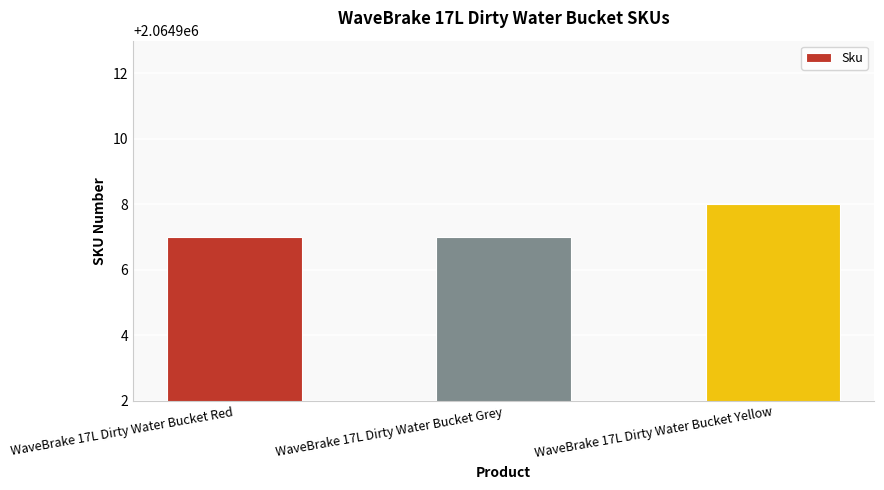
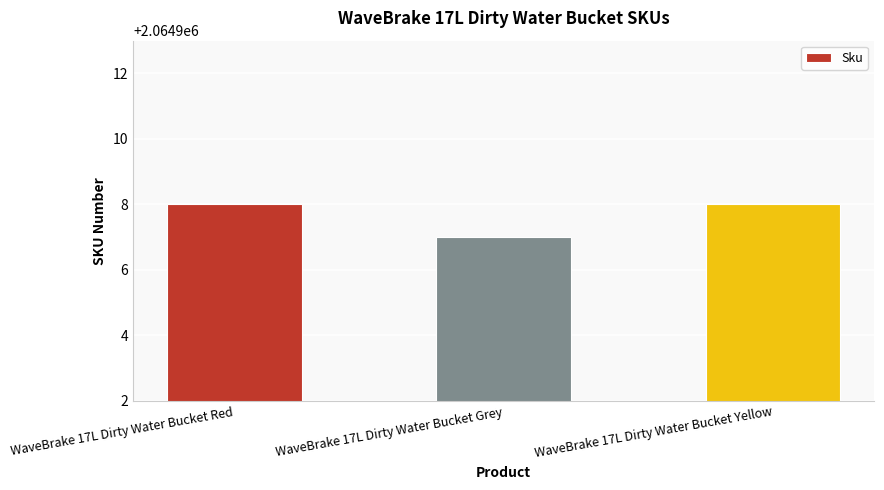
  {
-   "WaveBrake 17L Dirty Water Bucket Red": 2064907,
+   "WaveBrake 17L Dirty Water Bucket Red": 2064908,
    "WaveBrake 17L Dirty Water Bucket Grey": 2064907,
    "WaveBrake 17L Dirty Water Bucket Yellow": 2064908
  }
